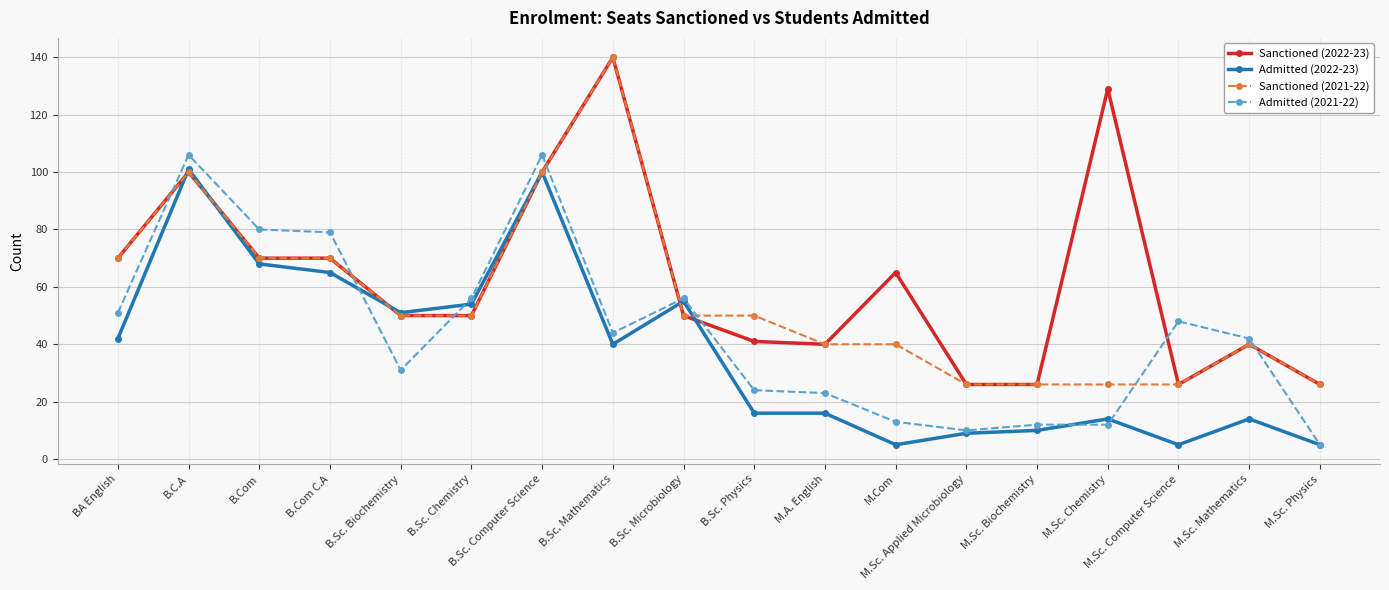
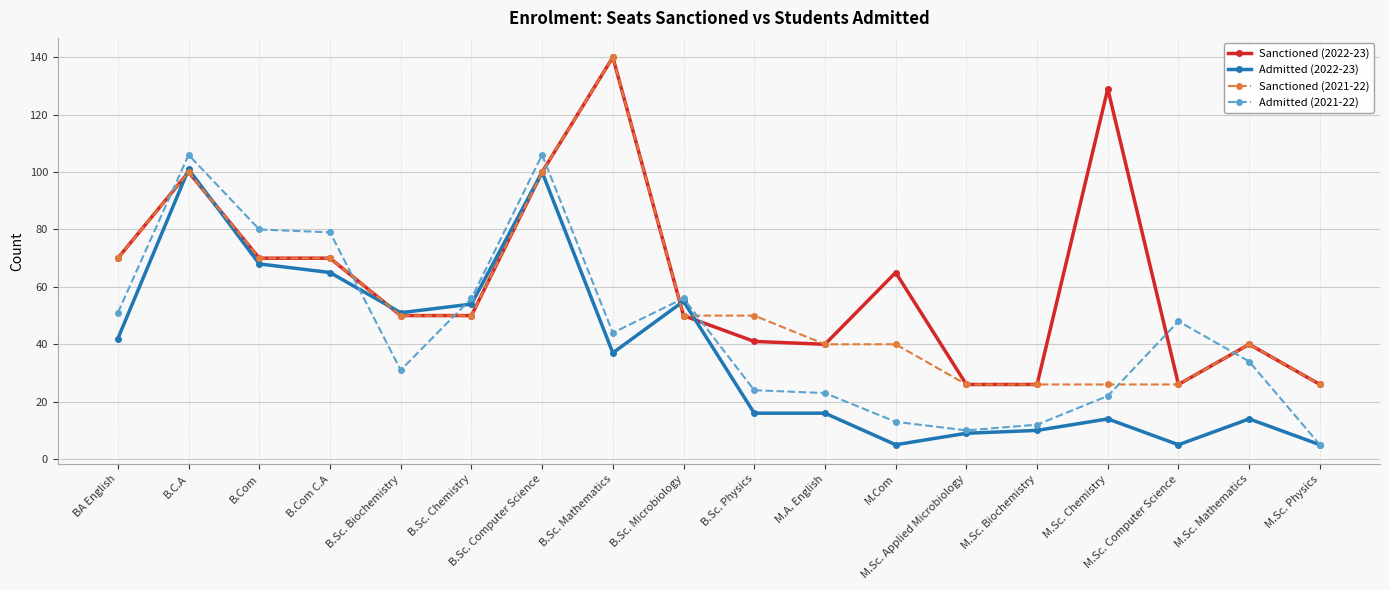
  {
    "Sanctioned (2022-23)": {
      "B.Sc. Physics": 41,
      "M.Com": 65,
      "M.Sc. Chemistry": 129
    },
    "Admitted (2022-23)": {
      "BA English": 42,
      "B.C.A": 101,
      "B.Com": 68,
      "B.Com C.A": 65,
      "B.Sc. Biochemistry": 51,
      "B.Sc. Chemistry": 54,
-     "B.Sc. Mathematics": 40,
+     "B.Sc. Mathematics": 37,
      "B.Sc. Microbiology": 55,
      "B.Sc. Physics": 16,
      "M.A. English": 16,
      "M.Com": 5,
      "M.Sc. Applied Microbiology": 9,
      "M.Sc. Biochemistry": 10,
      "M.Sc. Chemistry": 14,
      "M.Sc. Computer Science": 5,
      "M.Sc. Mathematics": 14
    },
    "Sanctioned (2021-22)": {
      "B.Sc. Physics": 50,
      "M.Com": 40,
      "M.Sc. Chemistry": 26
    },
    "Admitted (2021-22)": {
      "BA English": 51,
      "B.C.A": 106,
      "B.Com": 80,
      "B.Com C.A": 79,
      "B.Sc. Biochemistry": 31,
      "B.Sc. Chemistry": 56,
      "B.Sc. Computer Science": 106,
      "B.Sc. Mathematics": 44,
      "B.Sc. Microbiology": 56,
      "B.Sc. Physics": 24,
      "M.A. English": 23,
      "M.Com": 13,
      "M.Sc. Applied Microbiology": 10,
      "M.Sc. Biochemistry": 12,
-     "M.Sc. Chemistry": 12,
+     "M.Sc. Chemistry": 22,
      "M.Sc. Computer Science": 48,
-     "M.Sc. Mathematics": 42
+     "M.Sc. Mathematics": 34
    }
  }
